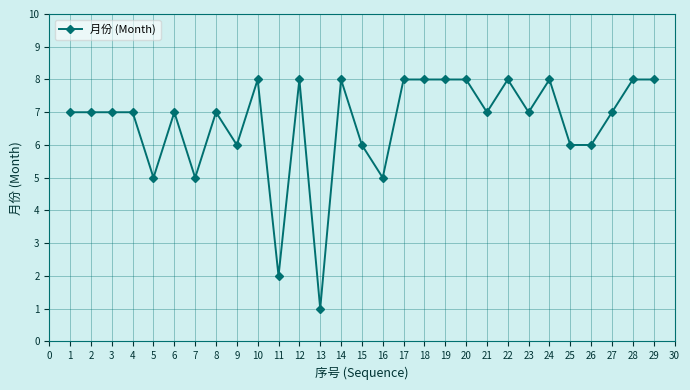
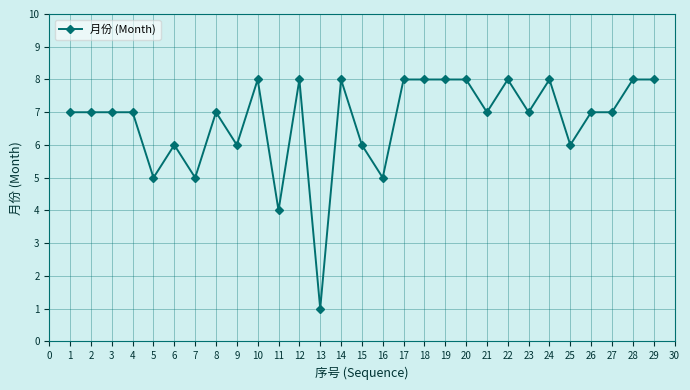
  {
    "1": 7,
    "2": 7,
    "3": 7,
    "4": 7,
    "5": 5,
-   "6": 7,
+   "6": 6,
    "7": 5,
    "8": 7,
    "9": 6,
    "10": 8,
-   "11": 2,
+   "11": 4,
    "12": 8,
    "13": 1,
    "14": 8,
    "15": 6,
    "16": 5,
    "17": 8,
    "18": 8,
    "19": 8,
    "20": 8,
    "21": 7,
    "22": 8,
    "23": 7,
    "24": 8,
    "25": 6,
-   "26": 6,
+   "26": 7,
    "27": 7,
    "28": 8,
    "29": 8
  }
